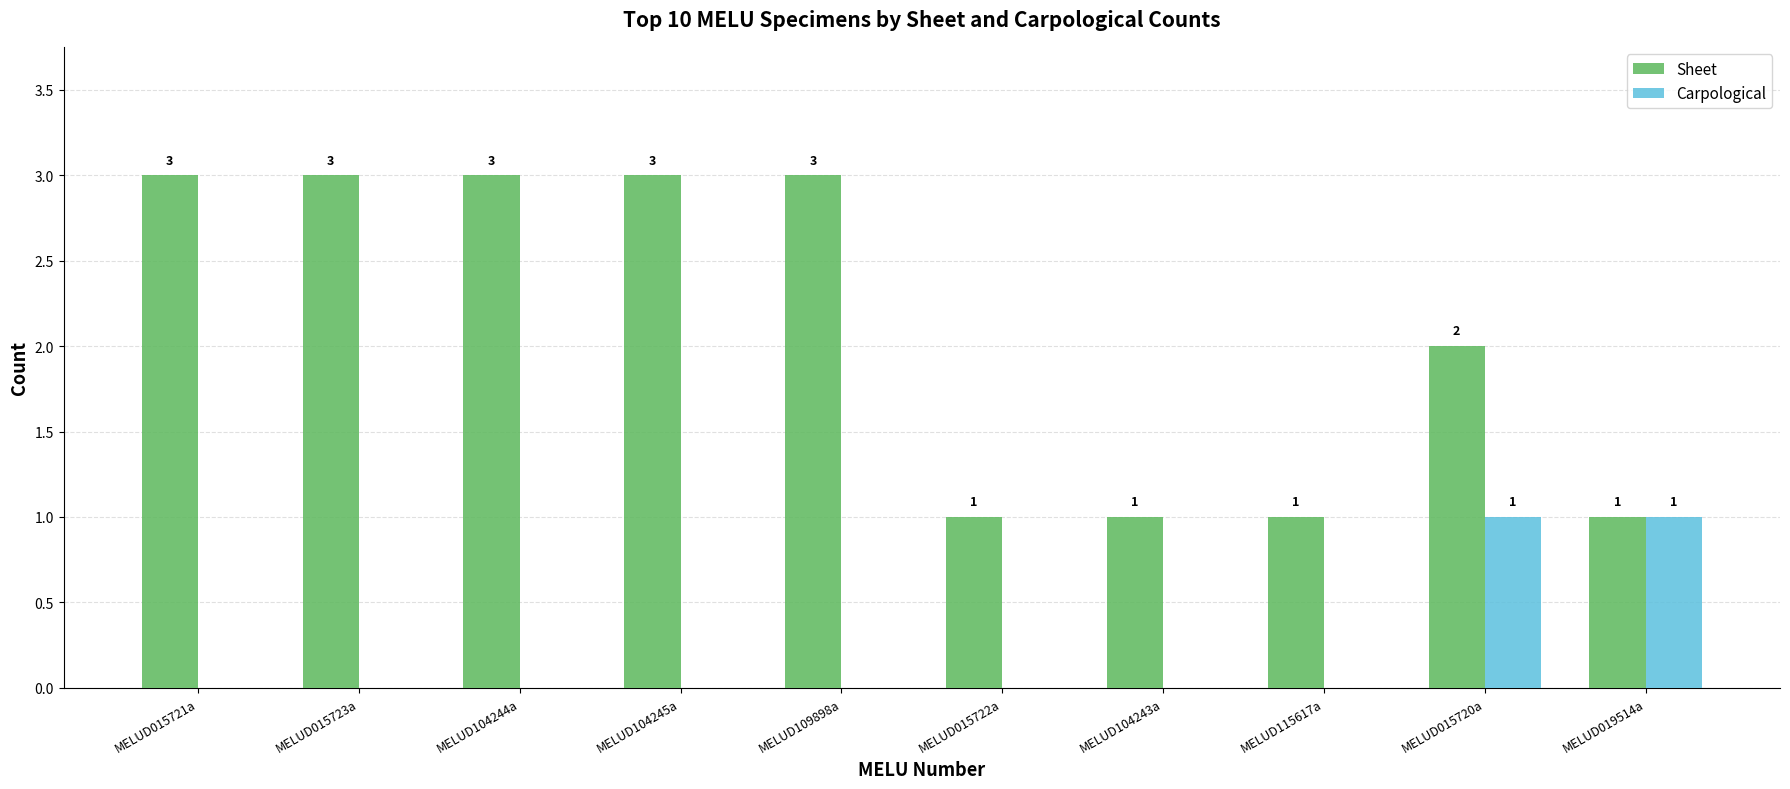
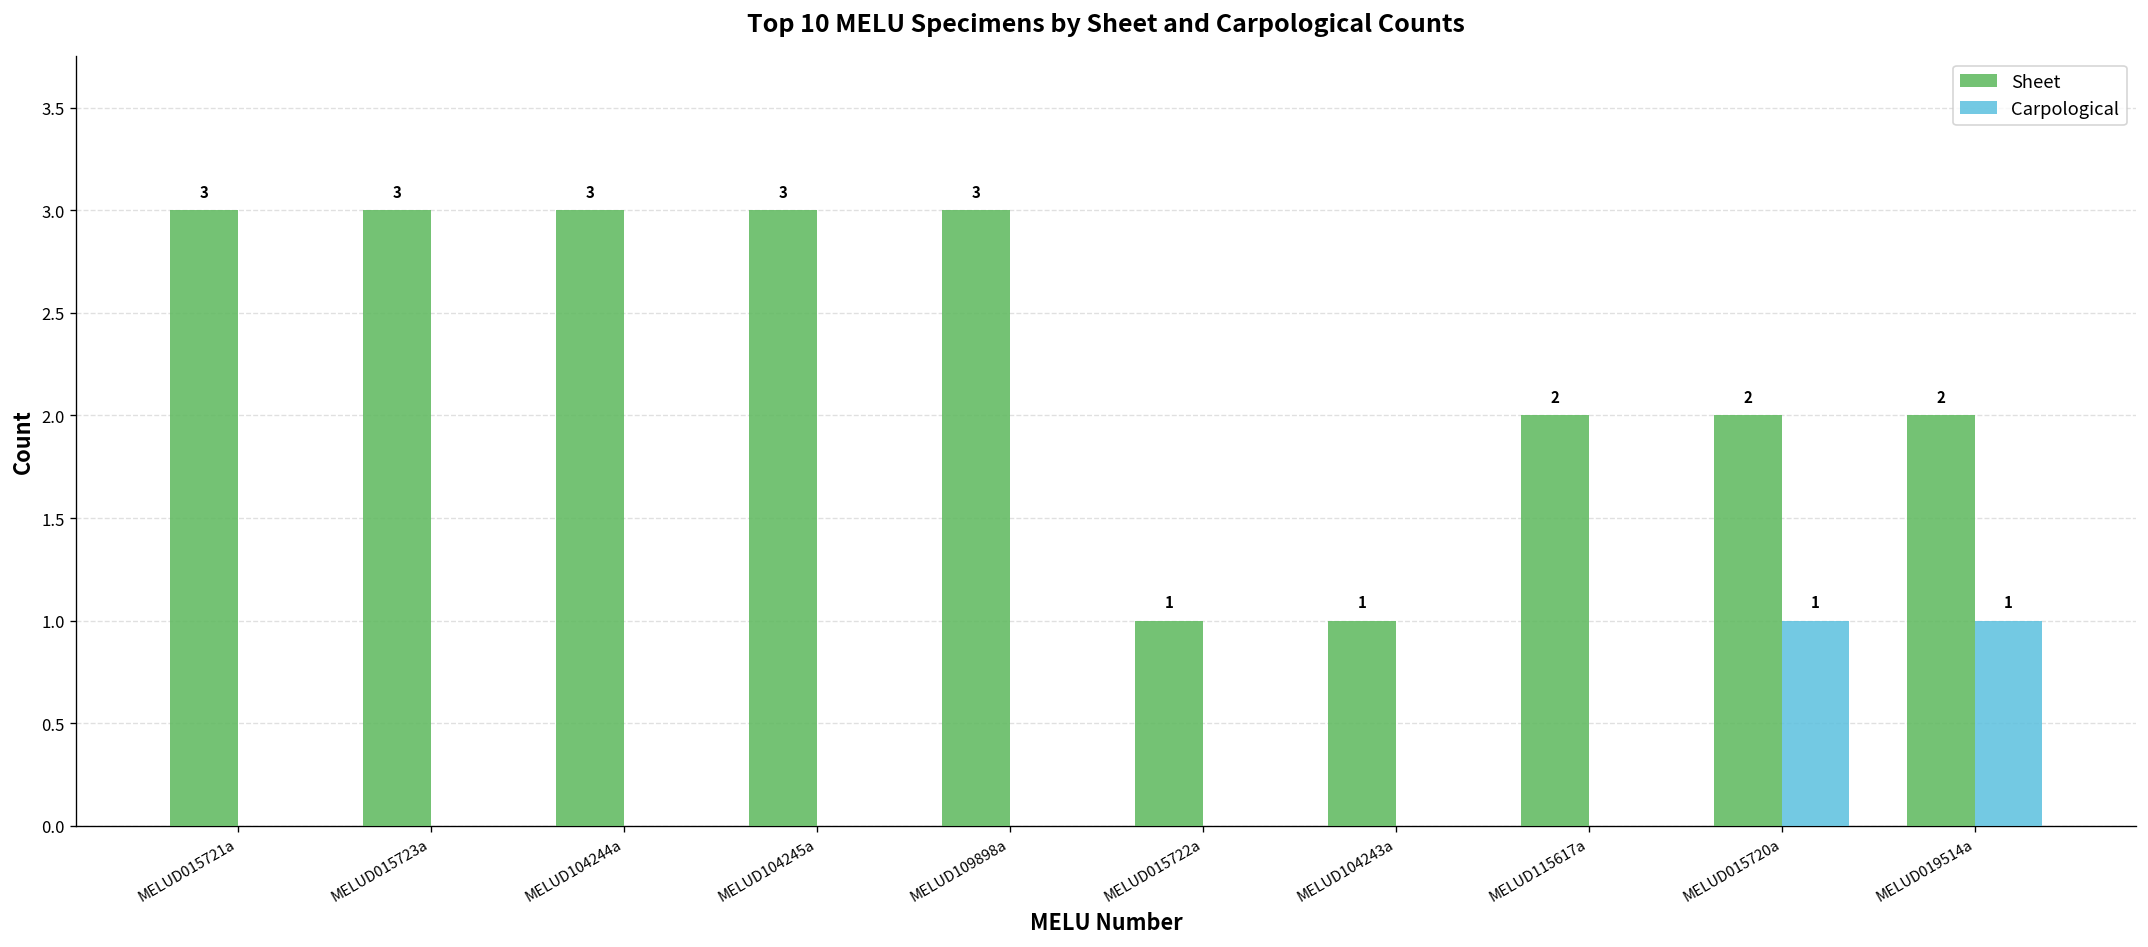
  {
    "Sheet": {
      "MELUD015721a": 3,
      "MELUD015723a": 3,
      "MELUD104244a": 3,
      "MELUD104245a": 3,
      "MELUD109898a": 3,
      "MELUD015722a": 1,
      "MELUD104243a": 1,
-     "MELUD115617a": 1,
+     "MELUD115617a": 2,
      "MELUD015720a": 2,
-     "MELUD019514a": 1
+     "MELUD019514a": 2
    },
    "Carpological": {
      "MELUD015720a": 1,
      "MELUD019514a": 1
    }
  }
